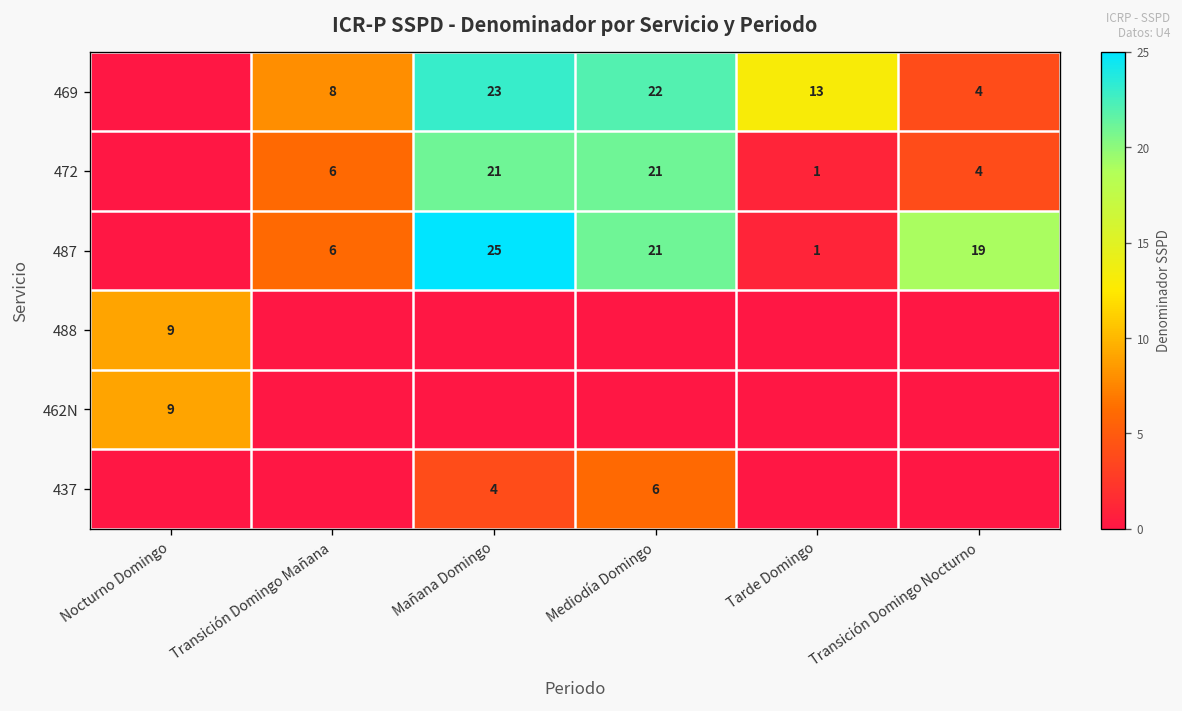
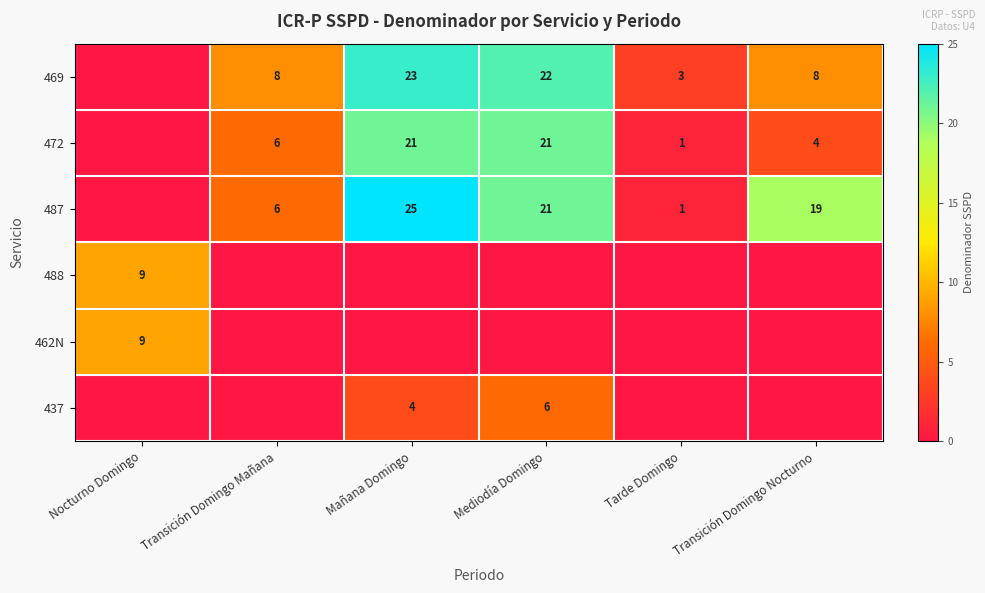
  {
    "469": {
      "Transición Domingo Mañana": 8,
      "Mañana Domingo": 23,
      "Mediodía Domingo": 22,
-     "Tarde Domingo": 13,
-     "Transición Domingo Nocturno": 4
+     "Tarde Domingo": 3,
+     "Transición Domingo Nocturno": 8
    },
    "472": {
      "Transición Domingo Mañana": 6,
      "Mañana Domingo": 21,
      "Mediodía Domingo": 21,
      "Tarde Domingo": 1,
      "Transición Domingo Nocturno": 4
    },
    "487": {
      "Transición Domingo Mañana": 6,
      "Mañana Domingo": 25,
      "Mediodía Domingo": 21,
      "Tarde Domingo": 1,
      "Transición Domingo Nocturno": 19
    },
    "488": {
      "Nocturno Domingo": 9
    },
    "462N": {
      "Nocturno Domingo": 9
    },
    "437": {
      "Mañana Domingo": 4,
      "Mediodía Domingo": 6
    }
  }
